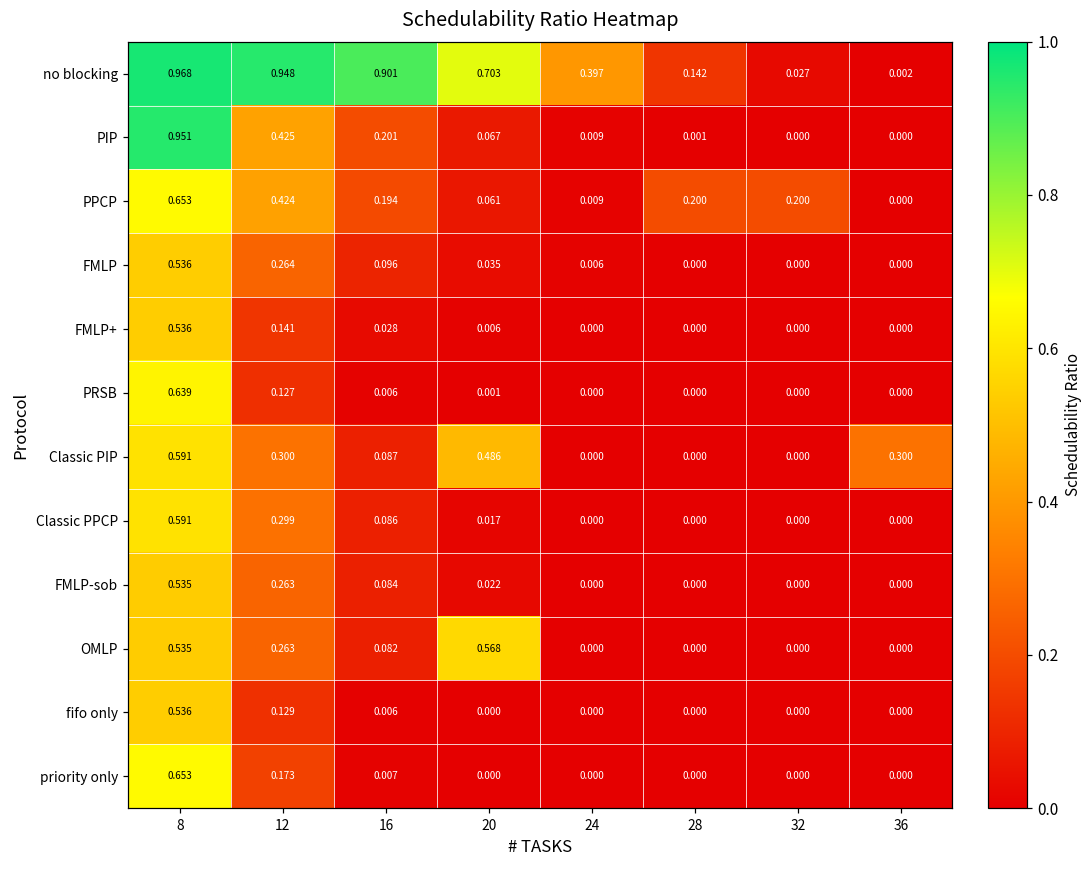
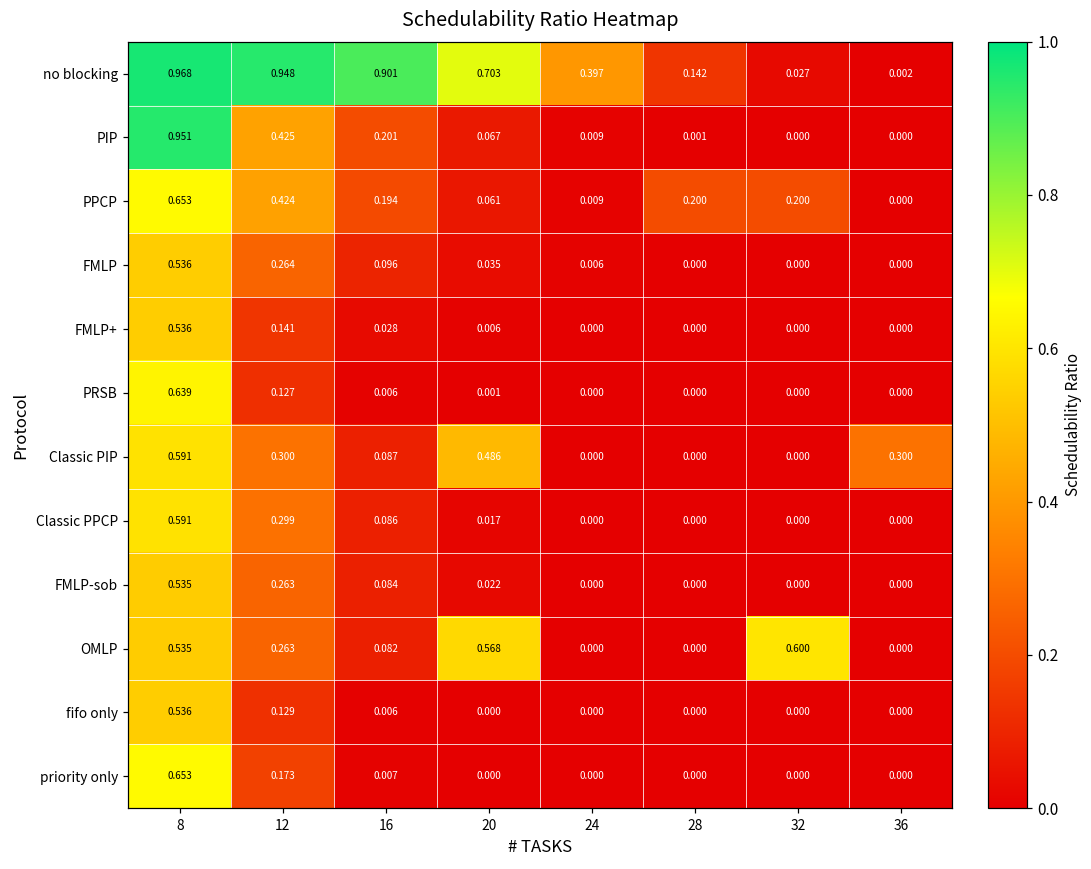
  {
    "no blocking": {
      "8": 0.968,
      "12": 0.948,
      "16": 0.901,
      "20": 0.703,
      "24": 0.397,
      "28": 0.142,
      "32": 0.027,
      "36": 0.002
    },
    "PIP": {
      "8": 0.951,
      "12": 0.425,
      "16": 0.201,
      "20": 0.067,
      "24": 0.009,
      "28": 0.001,
      "32": 0.000,
      "36": 0.000
    },
    "PPCP": {
      "8": 0.653,
      "12": 0.424,
      "16": 0.194,
      "20": 0.061,
      "24": 0.009,
      "28": 0.200,
      "32": 0.200,
      "36": 0.000
    },
    "FMLP": {
      "8": 0.536,
      "12": 0.264,
      "16": 0.096,
      "20": 0.035,
      "24": 0.006,
      "28": 0.000,
      "32": 0.000,
      "36": 0.000
    },
    "FMLP+": {
      "8": 0.536,
      "12": 0.141,
      "16": 0.028,
      "20": 0.006,
      "24": 0.000,
      "28": 0.000,
      "32": 0.000,
      "36": 0.000
    },
    "PRSB": {
      "8": 0.639,
      "12": 0.127,
      "16": 0.006,
      "20": 0.001,
      "24": 0.000,
      "28": 0.000,
      "32": 0.000,
      "36": 0.000
    },
    "Classic PIP": {
      "8": 0.591,
      "12": 0.300,
      "16": 0.087,
      "20": 0.486,
      "24": 0.000,
      "28": 0.000,
      "32": 0.000,
      "36": 0.300
    },
    "Classic PPCP": {
      "8": 0.591,
      "12": 0.299,
      "16": 0.086,
      "20": 0.017,
      "24": 0.000,
      "28": 0.000,
      "32": 0.000,
      "36": 0.000
    },
    "FMLP-sob": {
      "8": 0.535,
      "12": 0.263,
      "16": 0.084,
      "20": 0.022,
      "24": 0.000,
      "28": 0.000,
      "32": 0.000,
      "36": 0.000
    },
    "OMLP": {
      "8": 0.535,
      "12": 0.263,
      "16": 0.082,
      "20": 0.568,
      "24": 0.000,
      "28": 0.000,
-     "32": 0.000,
+     "32": 0.600,
      "36": 0.000
    },
    "fifo only": {
      "8": 0.536,
      "12": 0.129,
      "16": 0.006,
      "20": 0.000,
      "24": 0.000,
      "28": 0.000,
      "32": 0.000,
      "36": 0.000
    },
    "priority only": {
      "8": 0.653,
      "12": 0.173,
      "16": 0.007,
      "20": 0.000,
      "24": 0.000,
      "28": 0.000,
      "32": 0.000,
      "36": 0.000
    }
  }
